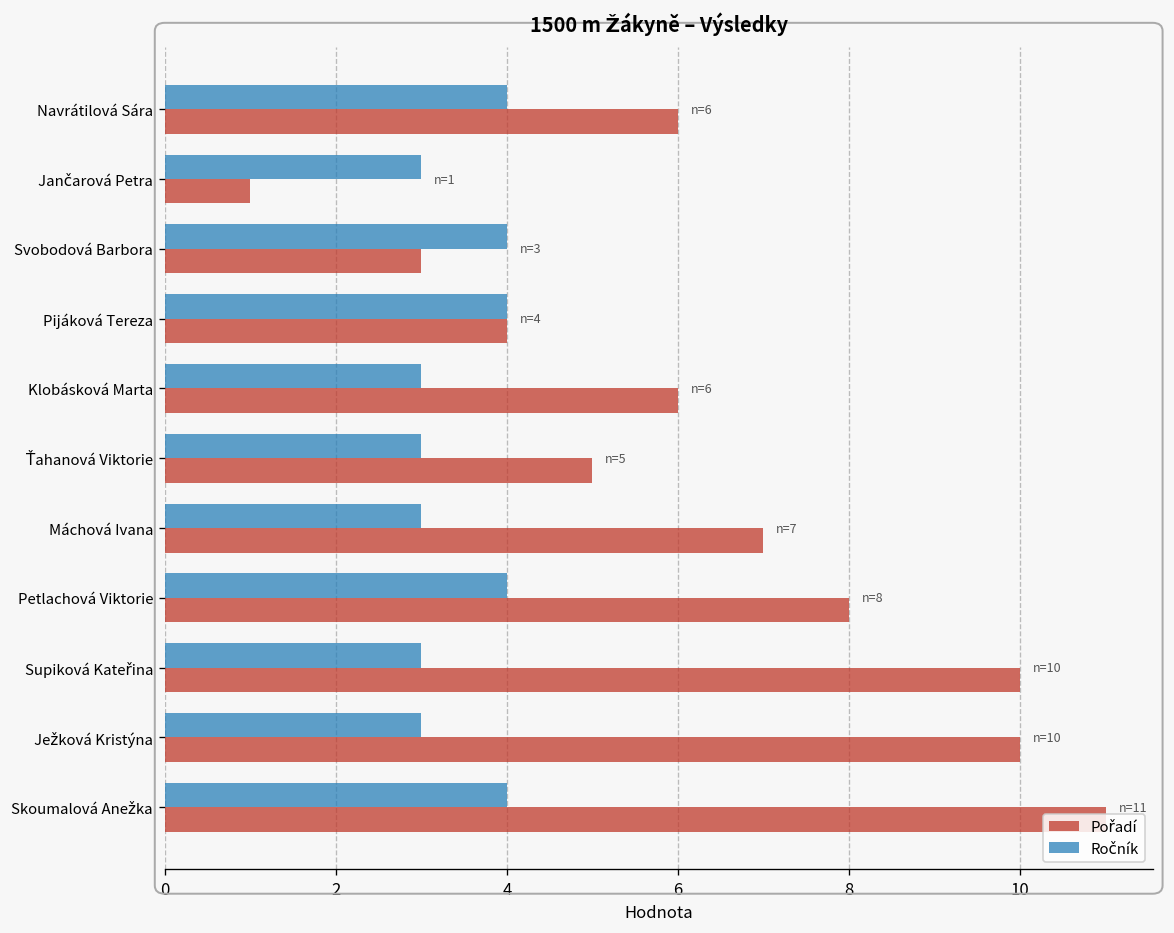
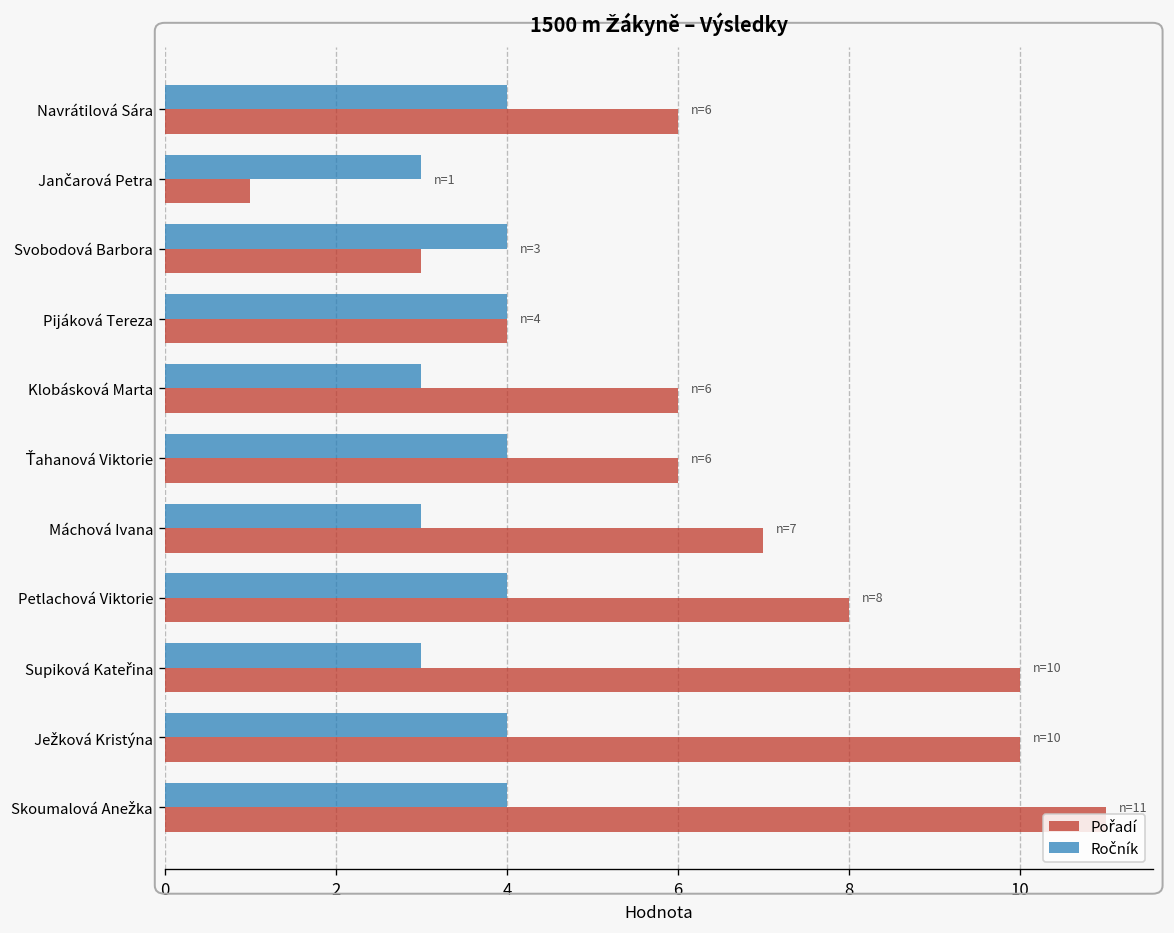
  {
    "Pořadí": {
      "Navrátilová Sára": 6,
      "Pijáková Tereza": 4,
      "Klobásková Marta": 6,
-     "Ťahanová Viktorie": 5,
+     "Ťahanová Viktorie": 6,
      "Máchová Ivana": 7,
      "Petlachová Viktorie": 8,
      "Supiková Kateřina": 10,
      "Ježková Kristýna": 10
    },
    "Ročník": {
      "Navrátilová Sára": 4,
      "Klobásková Marta": 3,
-     "Ťahanová Viktorie": 3,
+     "Ťahanová Viktorie": 4,
      "Máchová Ivana": 3,
      "Petlachová Viktorie": 4,
      "Supiková Kateřina": 3,
-     "Ježková Kristýna": 3,
+     "Ježková Kristýna": 4,
      "Skoumalová Anežka": 4
    }
  }
